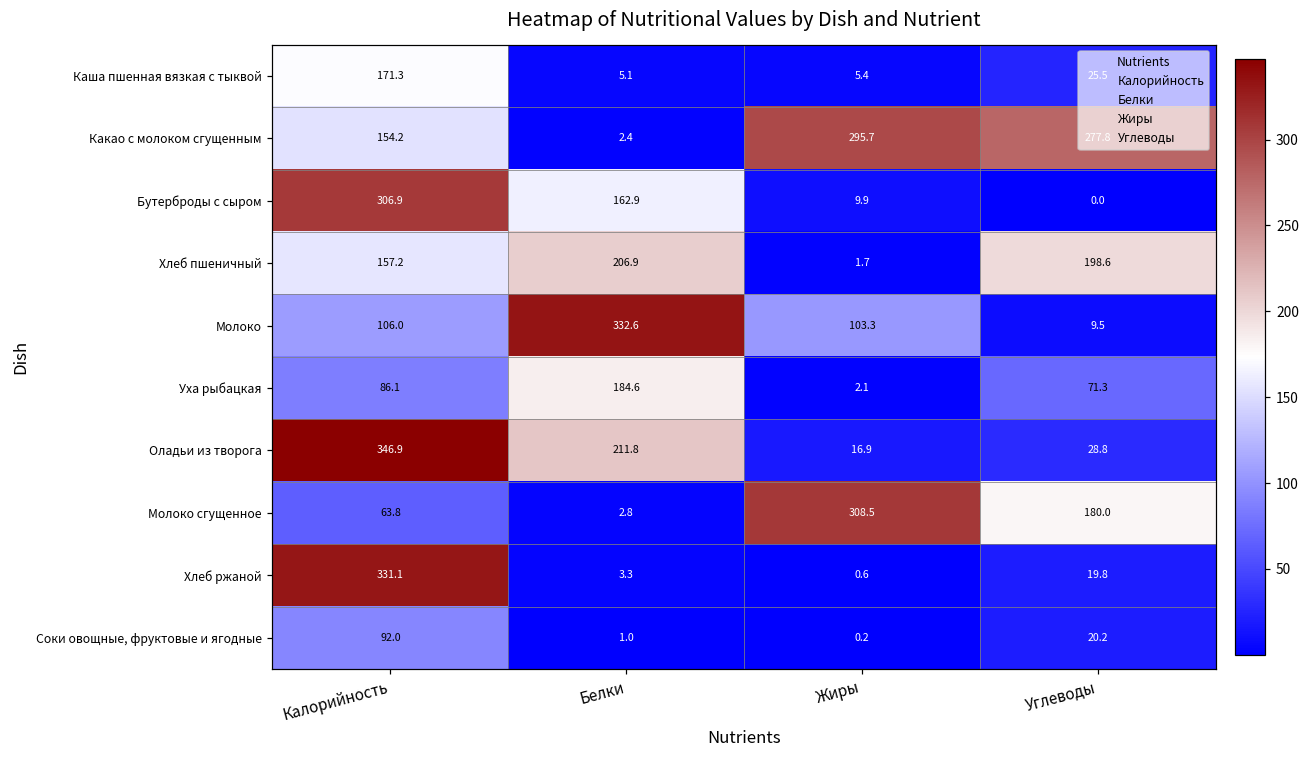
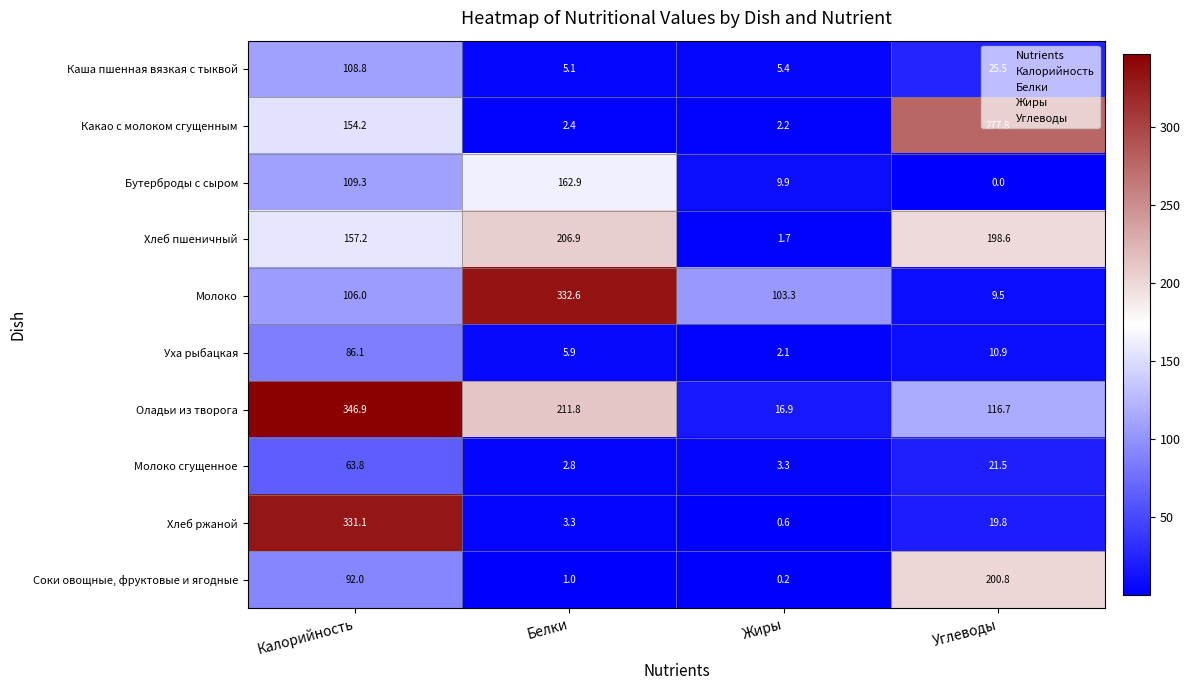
  {
    "Каша пшенная вязкая с тыквой": {
-     "Калорийность": 171.3,
+     "Калорийность": 108.8,
      "Белки": 5.1,
      "Жиры": 5.4
    },
    "Какао с молоком сгущенным": {
      "Калорийность": 154.2,
      "Белки": 2.4,
-     "Жиры": 295.7
+     "Жиры": 2.2
    },
    "Бутерброды с сыром": {
-     "Калорийность": 306.9,
+     "Калорийность": 109.3,
      "Белки": 162.9,
      "Жиры": 9.9,
      "Углеводы": 0.0
    },
    "Хлеб пшеничный": {
      "Калорийность": 157.2,
      "Белки": 206.9,
      "Жиры": 1.7,
      "Углеводы": 198.6
    },
    "Молоко": {
      "Калорийность": 106.0,
      "Белки": 332.6,
      "Жиры": 103.3,
      "Углеводы": 9.5
    },
    "Уха рыбацкая": {
      "Калорийность": 86.1,
-     "Белки": 184.6,
+     "Белки": 5.9,
      "Жиры": 2.1,
-     "Углеводы": 71.3
+     "Углеводы": 10.9
    },
    "Оладьи из творога": {
      "Калорийность": 346.9,
      "Белки": 211.8,
      "Жиры": 16.9,
-     "Углеводы": 28.8
+     "Углеводы": 116.7
    },
    "Молоко сгущенное": {
      "Калорийность": 63.8,
      "Белки": 2.8,
-     "Жиры": 308.5,
-     "Углеводы": 180.0
+     "Жиры": 3.3,
+     "Углеводы": 21.5
    },
    "Хлеб ржаной": {
      "Калорийность": 331.1,
      "Белки": 3.3,
      "Жиры": 0.6,
      "Углеводы": 19.8
    },
    "Соки овощные, фруктовые и ягодные": {
      "Калорийность": 92.0,
      "Белки": 1.0,
      "Жиры": 0.2,
-     "Углеводы": 20.2
+     "Углеводы": 200.8
    }
  }
